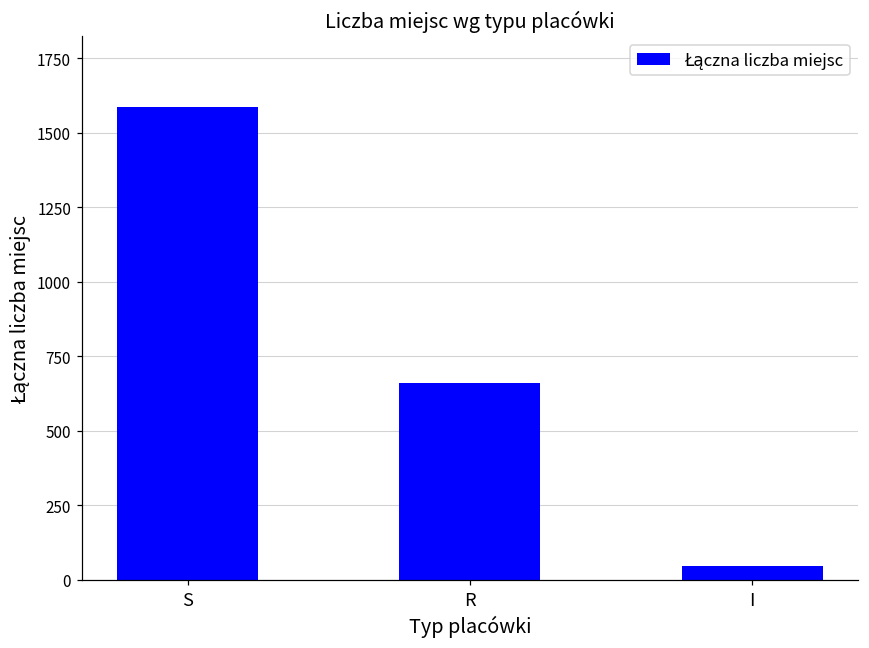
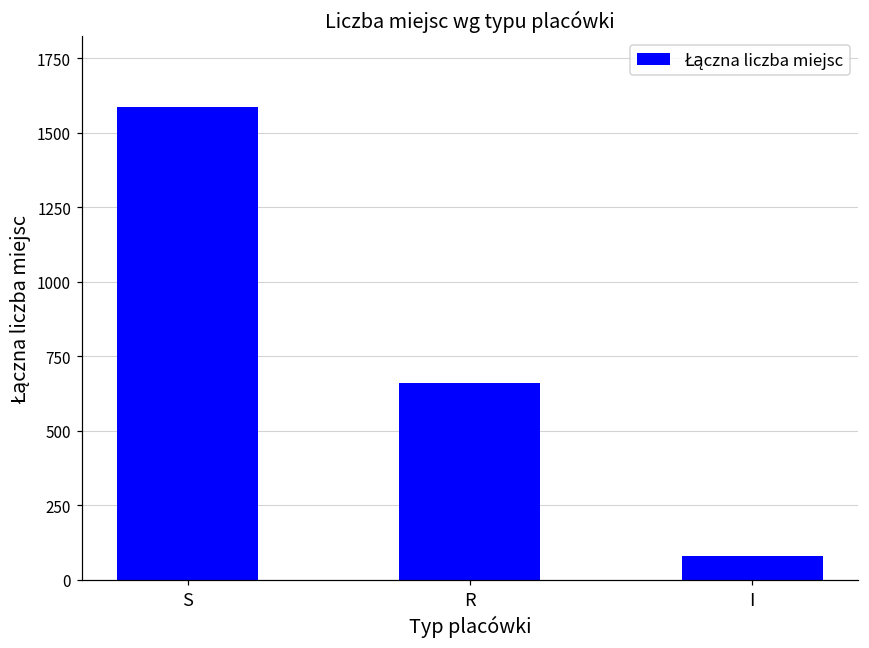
  {
    "S": 1590,
    "R": 660,
-   "I": 50
+   "I": 80
  }
